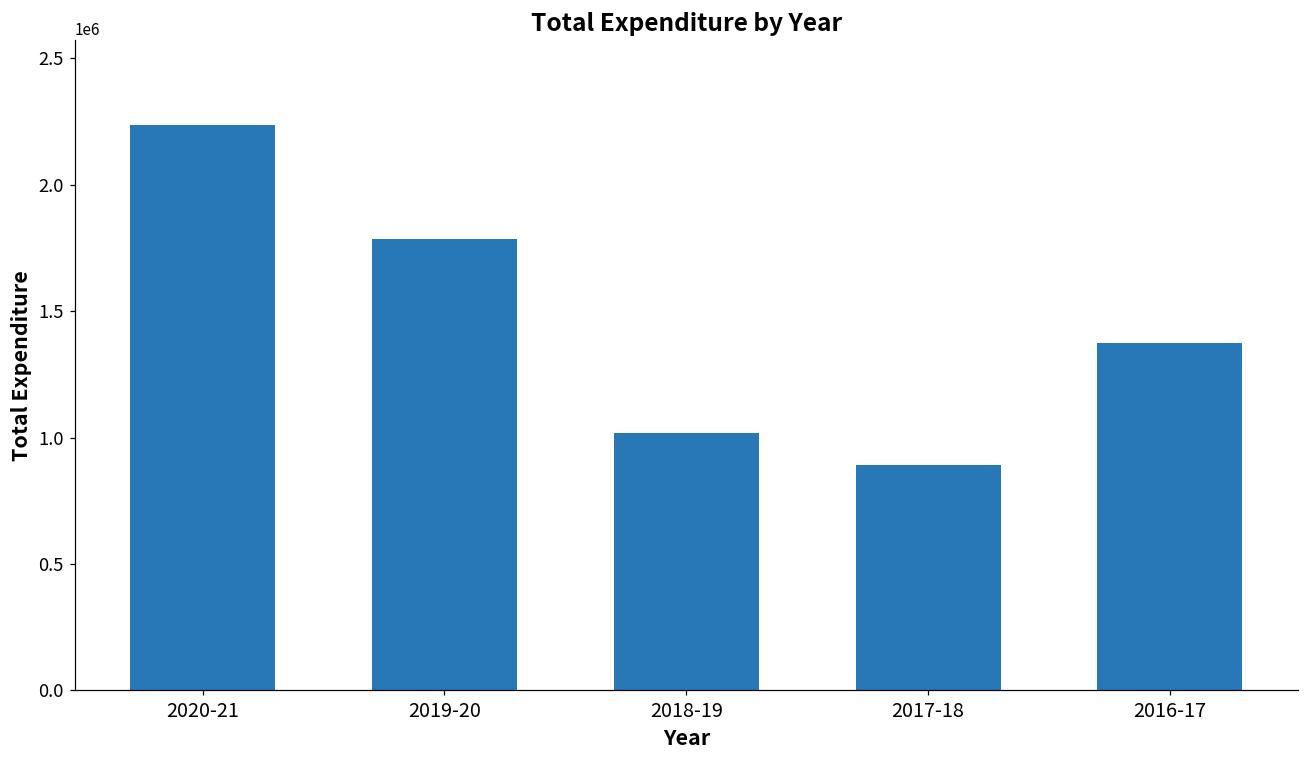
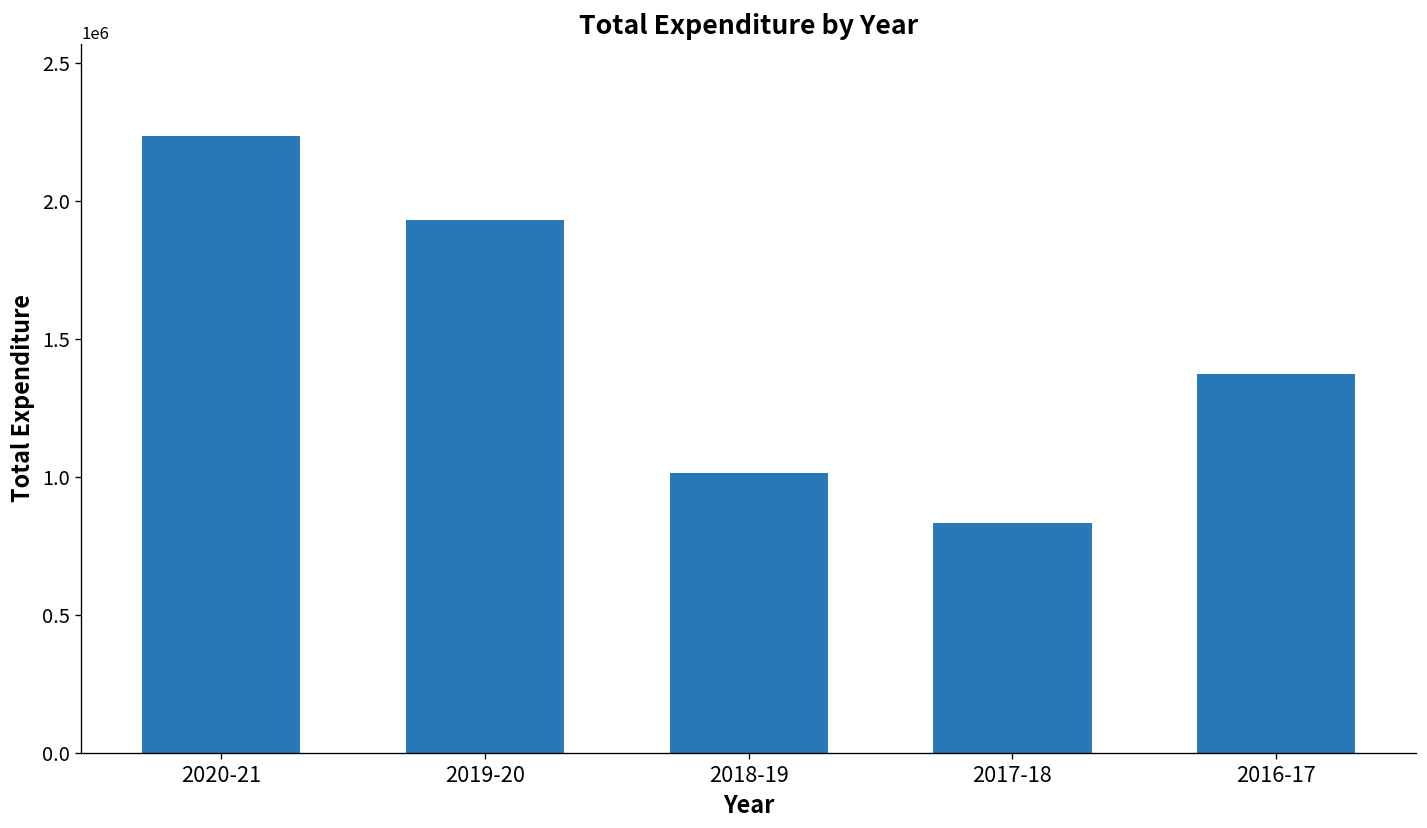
  {
    "2020-21": 2240000,
-   "2019-20": 1790000,
+   "2019-20": 1930000,
    "2018-19": 1020000,
-   "2017-18": 890000,
+   "2017-18": 830000,
    "2016-17": 1380000
  }
